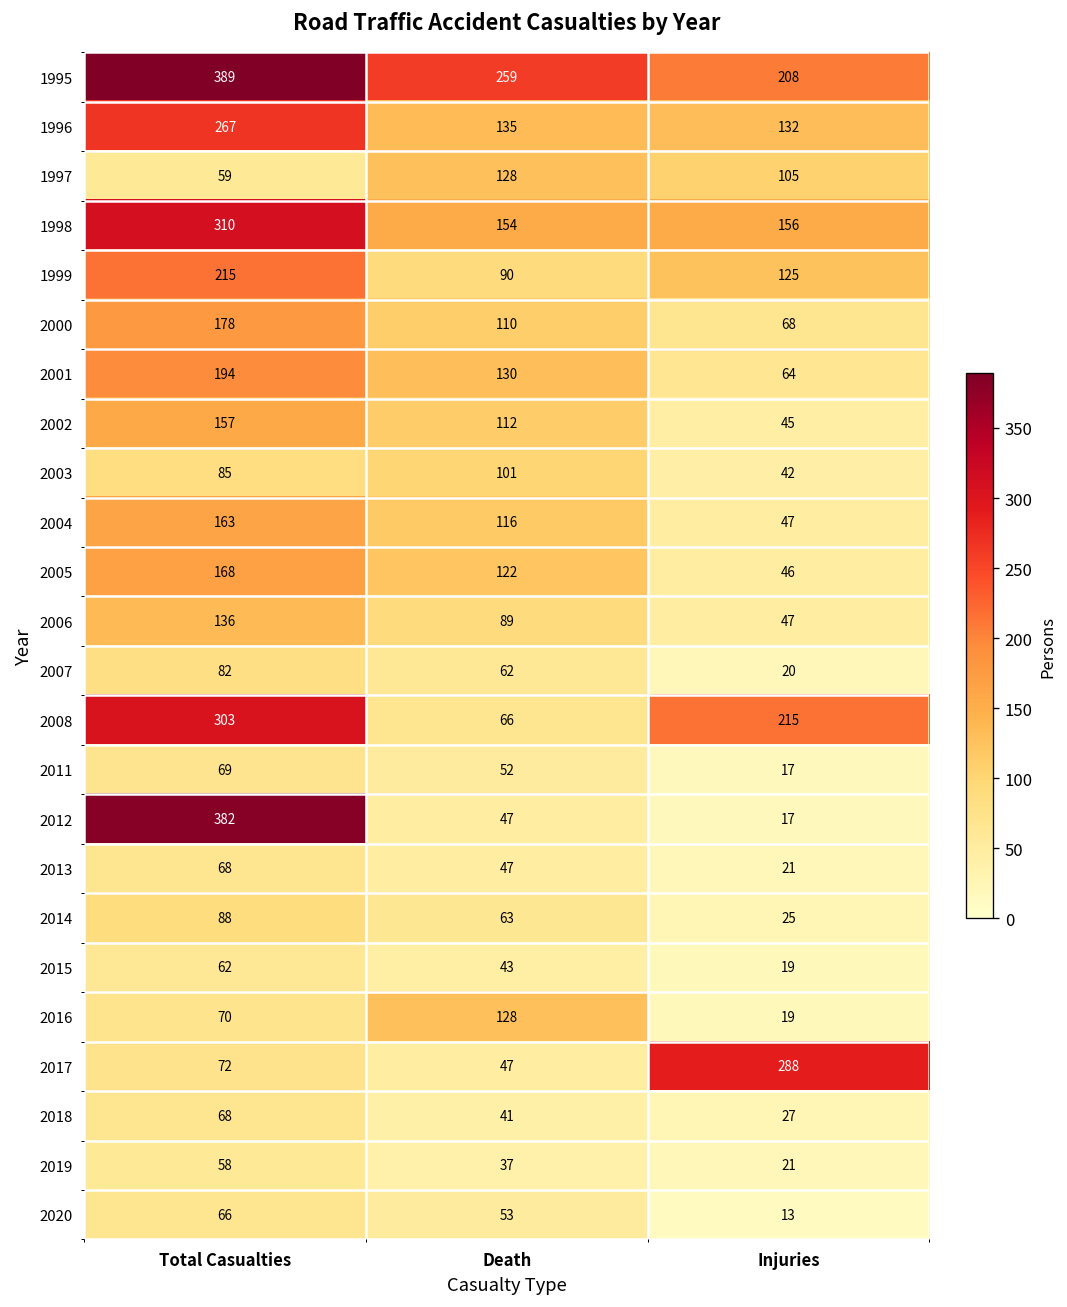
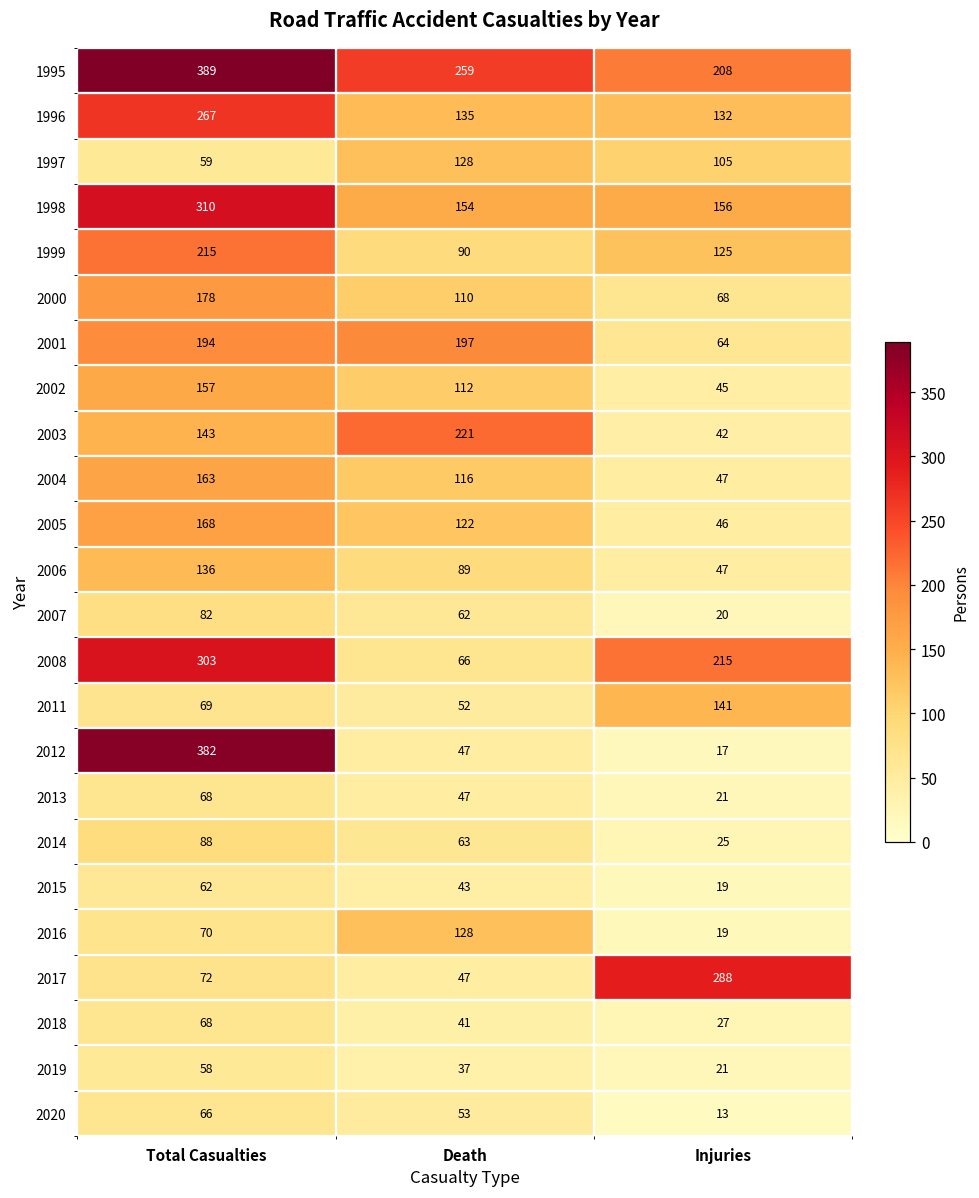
  {
    "1995": {
      "Total Casualties": 389,
      "Death": 259,
      "Injuries": 208
    },
    "1996": {
      "Total Casualties": 267,
      "Death": 135,
      "Injuries": 132
    },
    "1997": {
      "Total Casualties": 59,
      "Death": 128,
      "Injuries": 105
    },
    "1998": {
      "Total Casualties": 310,
      "Death": 154,
      "Injuries": 156
    },
    "1999": {
      "Total Casualties": 215,
      "Death": 90,
      "Injuries": 125
    },
    "2000": {
      "Total Casualties": 178,
      "Death": 110,
      "Injuries": 68
    },
    "2001": {
      "Total Casualties": 194,
-     "Death": 130,
+     "Death": 197,
      "Injuries": 64
    },
    "2002": {
      "Total Casualties": 157,
      "Death": 112,
      "Injuries": 45
    },
    "2003": {
-     "Total Casualties": 85,
-     "Death": 101,
+     "Total Casualties": 143,
+     "Death": 221,
      "Injuries": 42
    },
    "2004": {
      "Total Casualties": 163,
      "Death": 116,
      "Injuries": 47
    },
    "2005": {
      "Total Casualties": 168,
      "Death": 122,
      "Injuries": 46
    },
    "2006": {
      "Total Casualties": 136,
      "Death": 89,
      "Injuries": 47
    },
    "2007": {
      "Total Casualties": 82,
      "Death": 62,
      "Injuries": 20
    },
    "2008": {
      "Total Casualties": 303,
      "Death": 66,
      "Injuries": 215
    },
    "2011": {
      "Total Casualties": 69,
      "Death": 52,
-     "Injuries": 17
+     "Injuries": 141
    },
    "2012": {
      "Total Casualties": 382,
      "Death": 47,
      "Injuries": 17
    },
    "2013": {
      "Total Casualties": 68,
      "Death": 47,
      "Injuries": 21
    },
    "2014": {
      "Total Casualties": 88,
      "Death": 63,
      "Injuries": 25
    },
    "2015": {
      "Total Casualties": 62,
      "Death": 43,
      "Injuries": 19
    },
    "2016": {
      "Total Casualties": 70,
      "Death": 128,
      "Injuries": 19
    },
    "2017": {
      "Total Casualties": 72,
      "Death": 47,
      "Injuries": 288
    },
    "2018": {
      "Total Casualties": 68,
      "Death": 41,
      "Injuries": 27
    },
    "2019": {
      "Total Casualties": 58,
      "Death": 37,
      "Injuries": 21
    },
    "2020": {
      "Total Casualties": 66,
      "Death": 53,
      "Injuries": 13
    }
  }
